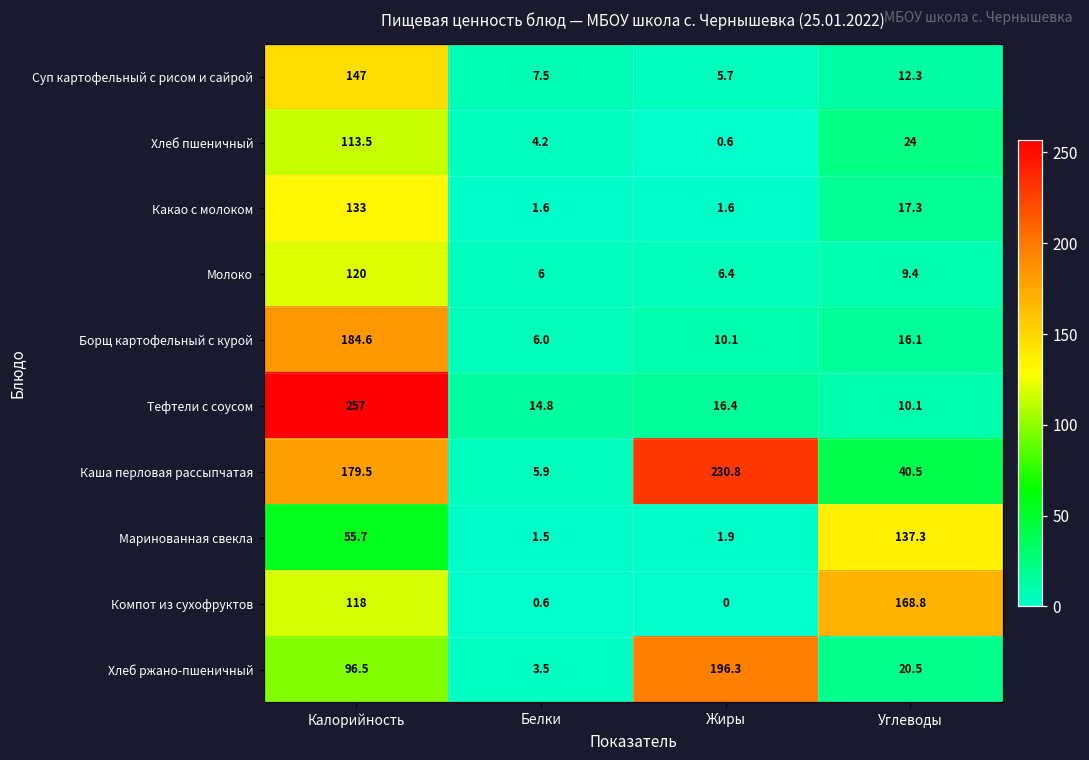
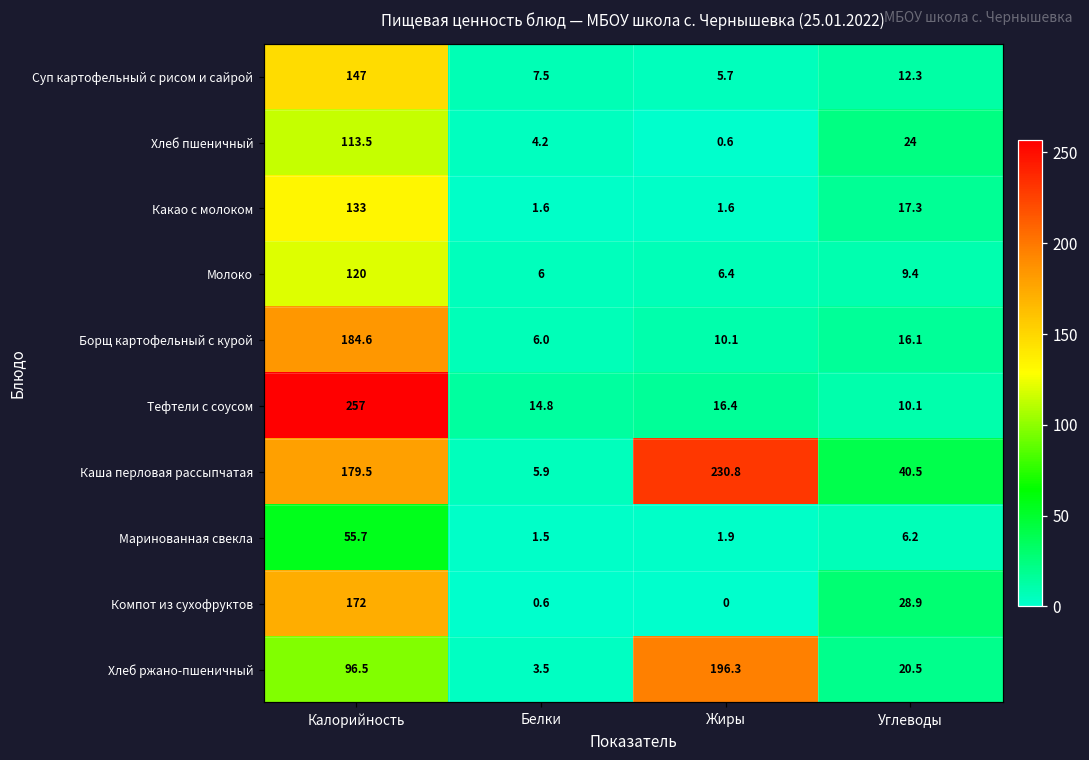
  {
    "Суп картофельный с рисом и сайрой": {
      "Калорийность": 147,
      "Белки": 7.5,
      "Жиры": 5.7,
      "Углеводы": 12.3
    },
    "Хлеб пшеничный": {
      "Калорийность": 113.5,
      "Белки": 4.2,
      "Жиры": 0.6,
      "Углеводы": 24
    },
    "Какао с молоком": {
      "Калорийность": 133,
      "Белки": 1.6,
      "Жиры": 1.6,
      "Углеводы": 17.3
    },
    "Молоко": {
      "Калорийность": 120,
      "Белки": 6,
      "Жиры": 6.4,
      "Углеводы": 9.4
    },
    "Борщ картофельный с курой": {
      "Калорийность": 184.6,
      "Белки": 6.0,
      "Жиры": 10.1,
      "Углеводы": 16.1
    },
    "Тефтели с соусом": {
      "Калорийность": 257,
      "Белки": 14.8,
      "Жиры": 16.4,
      "Углеводы": 10.1
    },
    "Каша перловая рассыпчатая": {
      "Калорийность": 179.5,
      "Белки": 5.9,
      "Жиры": 230.8,
      "Углеводы": 40.5
    },
    "Маринованная свекла": {
      "Калорийность": 55.7,
      "Белки": 1.5,
      "Жиры": 1.9,
-     "Углеводы": 137.3
+     "Углеводы": 6.2
    },
    "Компот из сухофруктов": {
-     "Калорийность": 118,
+     "Калорийность": 172,
      "Белки": 0.6,
      "Жиры": 0,
-     "Углеводы": 168.8
+     "Углеводы": 28.9
    },
    "Хлеб ржано-пшеничный": {
      "Калорийность": 96.5,
      "Белки": 3.5,
      "Жиры": 196.3,
      "Углеводы": 20.5
    }
  }
